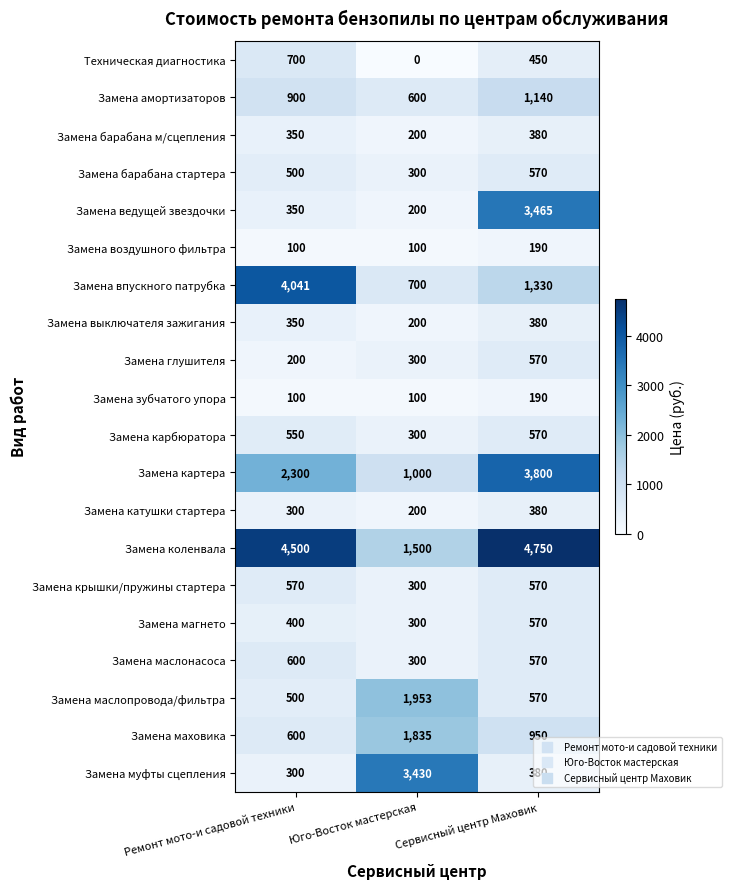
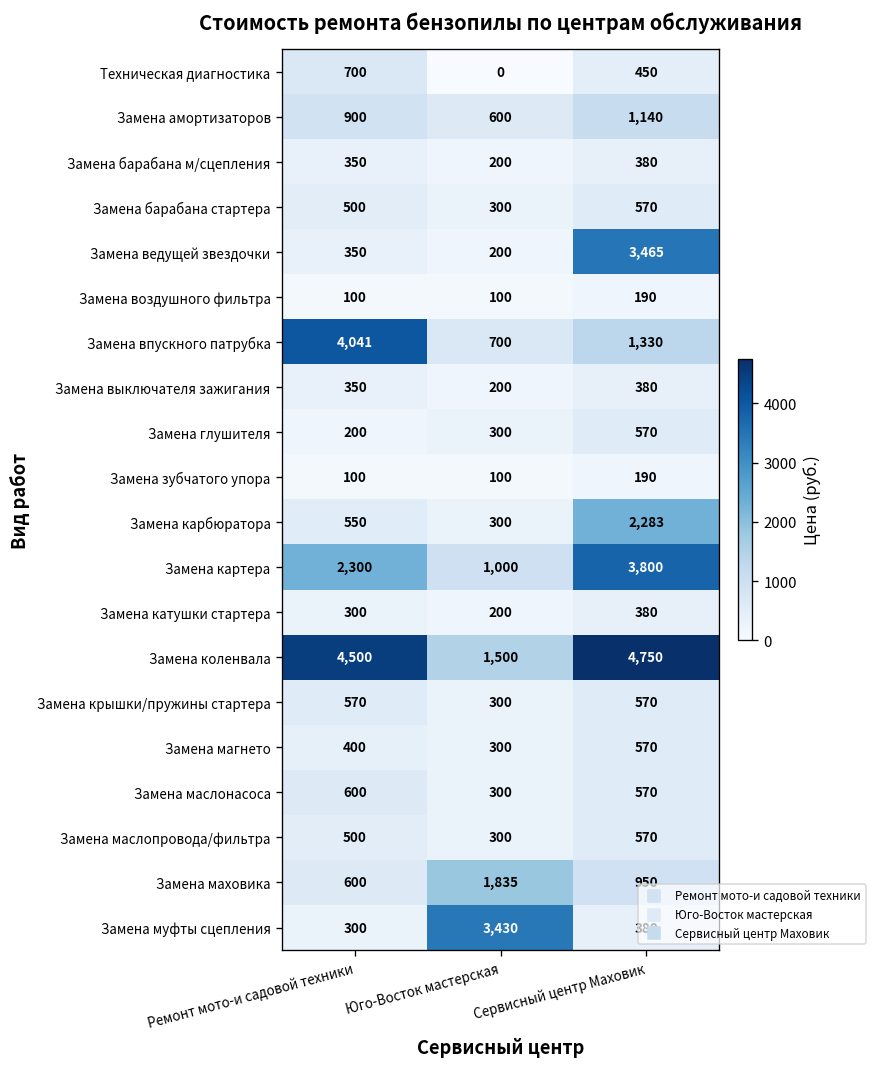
  {
    "Техническая диагностика": {
      "Ремонт мото-и садовой техники": "700",
      "Юго-Восток мастерская": "0",
      "Сервисный центр Маховик": "450"
    },
    "Замена амортизаторов": {
      "Ремонт мото-и садовой техники": "900",
      "Юго-Восток мастерская": "600",
      "Сервисный центр Маховик": "1,140"
    },
    "Замена барабана м/сцепления": {
      "Ремонт мото-и садовой техники": "350",
      "Юго-Восток мастерская": "200",
      "Сервисный центр Маховик": "380"
    },
    "Замена барабана стартера": {
      "Ремонт мото-и садовой техники": "500",
      "Юго-Восток мастерская": "300",
      "Сервисный центр Маховик": "570"
    },
    "Замена ведущей звездочки": {
      "Ремонт мото-и садовой техники": "350",
      "Юго-Восток мастерская": "200",
      "Сервисный центр Маховик": "3,465"
    },
    "Замена воздушного фильтра": {
      "Ремонт мото-и садовой техники": "100",
      "Юго-Восток мастерская": "100",
      "Сервисный центр Маховик": "190"
    },
    "Замена впускного патрубка": {
      "Ремонт мото-и садовой техники": "4,041",
      "Юго-Восток мастерская": "700",
      "Сервисный центр Маховик": "1,330"
    },
    "Замена выключателя зажигания": {
      "Ремонт мото-и садовой техники": "350",
      "Юго-Восток мастерская": "200",
      "Сервисный центр Маховик": "380"
    },
    "Замена глушителя": {
      "Ремонт мото-и садовой техники": "200",
      "Юго-Восток мастерская": "300",
      "Сервисный центр Маховик": "570"
    },
    "Замена зубчатого упора": {
      "Ремонт мото-и садовой техники": "100",
      "Юго-Восток мастерская": "100",
      "Сервисный центр Маховик": "190"
    },
    "Замена карбюратора": {
      "Ремонт мото-и садовой техники": "550",
      "Юго-Восток мастерская": "300",
-     "Сервисный центр Маховик": "570"
+     "Сервисный центр Маховик": "2,283"
    },
    "Замена картера": {
      "Ремонт мото-и садовой техники": "2,300",
      "Юго-Восток мастерская": "1,000",
      "Сервисный центр Маховик": "3,800"
    },
    "Замена катушки стартера": {
      "Ремонт мото-и садовой техники": "300",
      "Юго-Восток мастерская": "200",
      "Сервисный центр Маховик": "380"
    },
    "Замена коленвала": {
      "Ремонт мото-и садовой техники": "4,500",
      "Юго-Восток мастерская": "1,500",
      "Сервисный центр Маховик": "4,750"
    },
    "Замена крышки/пружины стартера": {
      "Ремонт мото-и садовой техники": "570",
      "Юго-Восток мастерская": "300",
      "Сервисный центр Маховик": "570"
    },
    "Замена магнето": {
      "Ремонт мото-и садовой техники": "400",
      "Юго-Восток мастерская": "300",
      "Сервисный центр Маховик": "570"
    },
    "Замена маслонасоса": {
      "Ремонт мото-и садовой техники": "600",
      "Юго-Восток мастерская": "300",
      "Сервисный центр Маховик": "570"
    },
    "Замена маслопровода/фильтра": {
      "Ремонт мото-и садовой техники": "500",
-     "Юго-Восток мастерская": "1,953",
+     "Юго-Восток мастерская": "300",
      "Сервисный центр Маховик": "570"
    },
    "Замена маховика": {
      "Ремонт мото-и садовой техники": "600",
      "Юго-Восток мастерская": "1,835"
    },
    "Замена муфты сцепления": {
      "Ремонт мото-и садовой техники": "300",
      "Юго-Восток мастерская": "3,430"
    }
  }
